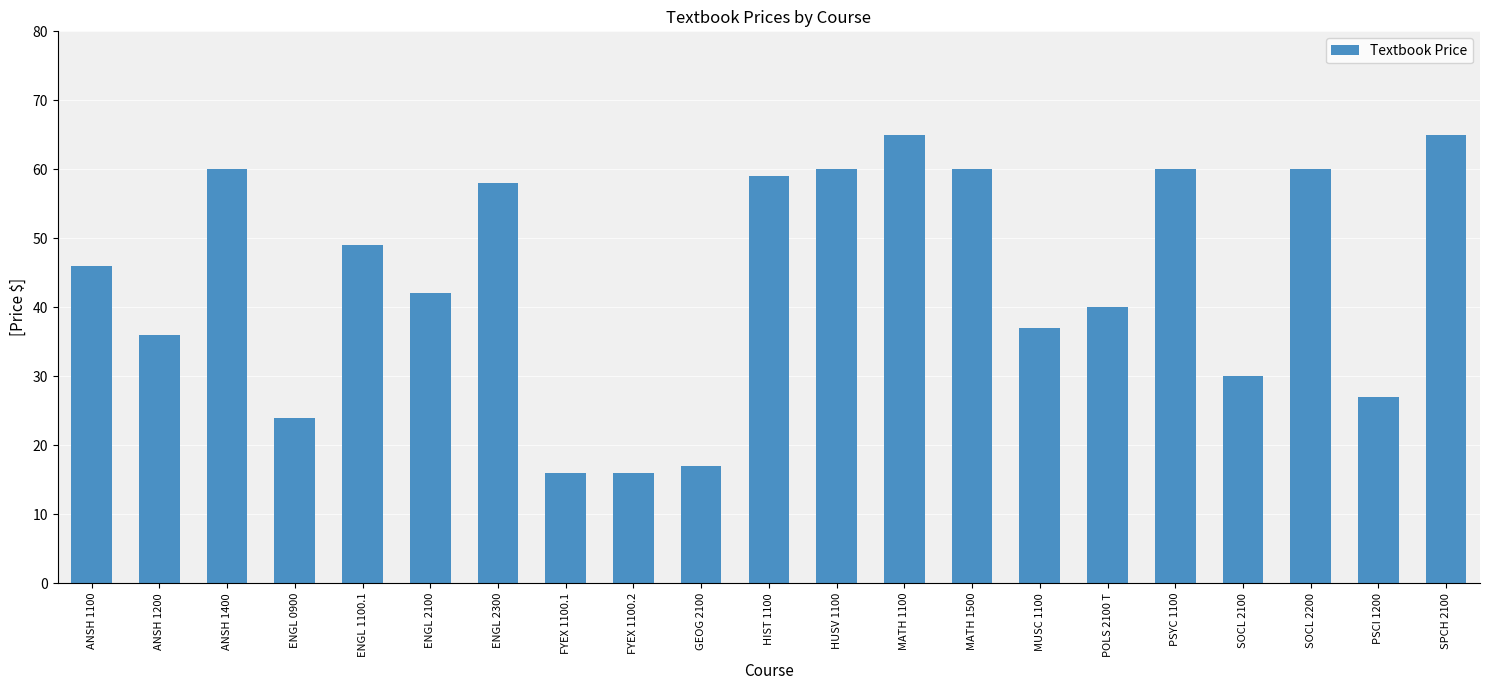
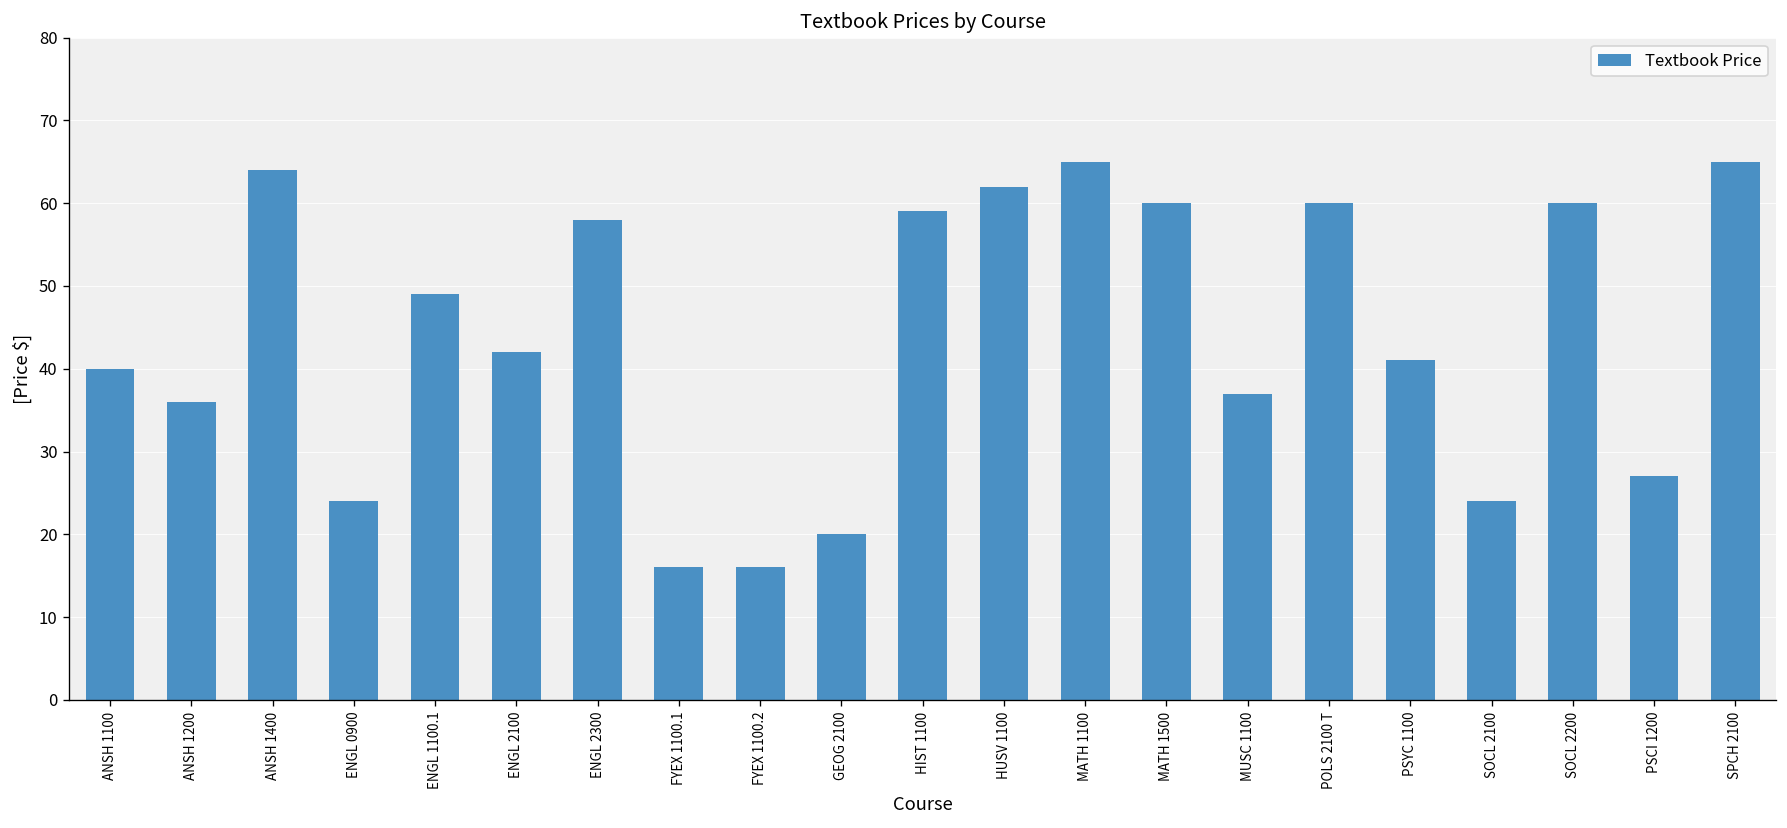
  {
-   "ANSH 1100": 46,
+   "ANSH 1100": 40,
    "ANSH 1200": 36,
-   "ANSH 1400": 60,
+   "ANSH 1400": 64,
    "ENGL 0900": 24,
    "ENGL 1100.1": 49,
    "ENGL 2100": 42,
    "ENGL 2300": 58,
    "FYEX 1100.1": 16,
    "FYEX 1100.2": 16,
-   "GEOG 2100": 17,
+   "GEOG 2100": 20,
    "HIST 1100": 59,
-   "HUSV 1100": 60,
+   "HUSV 1100": 62,
    "MATH 1100": 65,
    "MATH 1500": 60,
    "MUSC 1100": 37,
-   "POLS 2100 T": 40,
-   "PSYC 1100": 60,
-   "SOCL 2100": 30,
+   "POLS 2100 T": 60,
+   "PSYC 1100": 41,
+   "SOCL 2100": 24,
    "SOCL 2200": 60,
    "PSCI 1200": 27,
    "SPCH 2100": 65
  }
